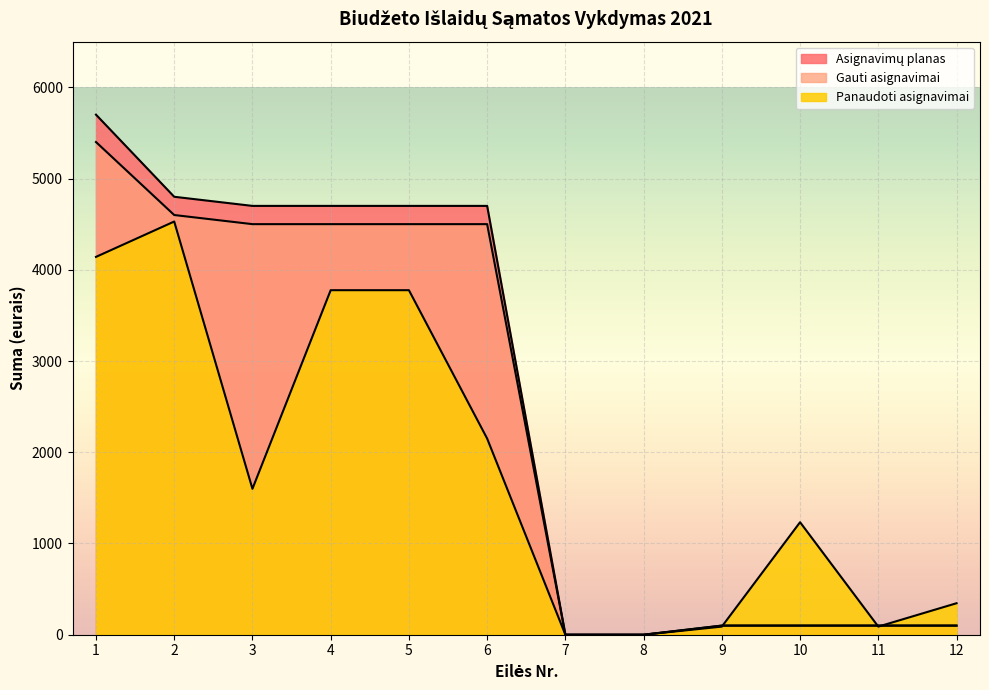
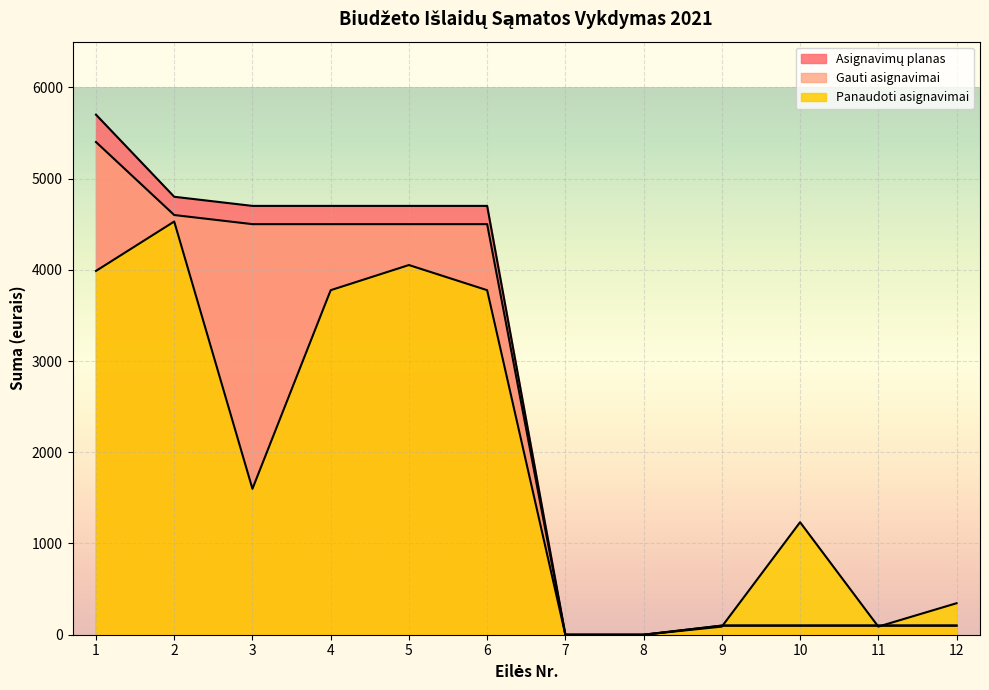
  {
    "Panaudoti asignavimai": {
-     "1": 4100,
+     "1": 4000,
      "2": 4500,
      "3": 1600,
      "4": 3800,
-     "5": 3800,
-     "6": 2200,
+     "5": 4100,
+     "6": 3800,
      "10": 1200,
      "12": 300
    }
  }
